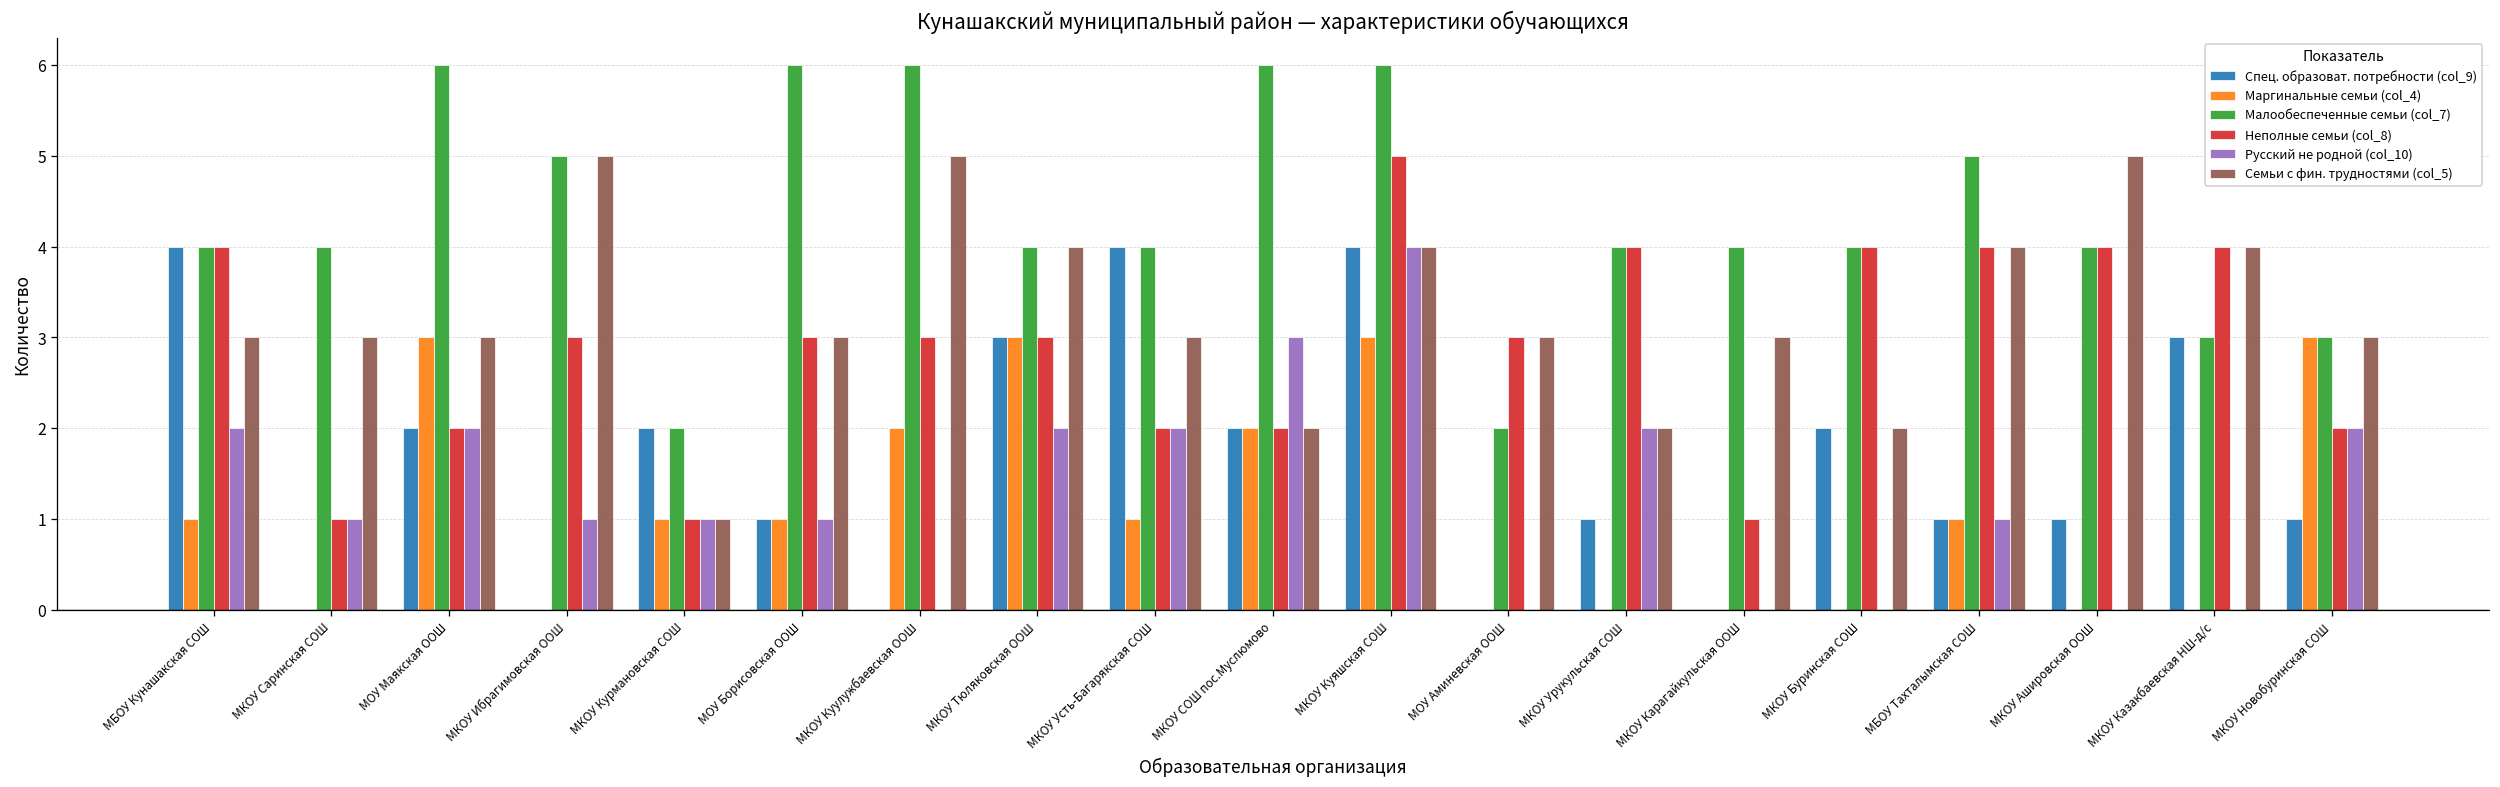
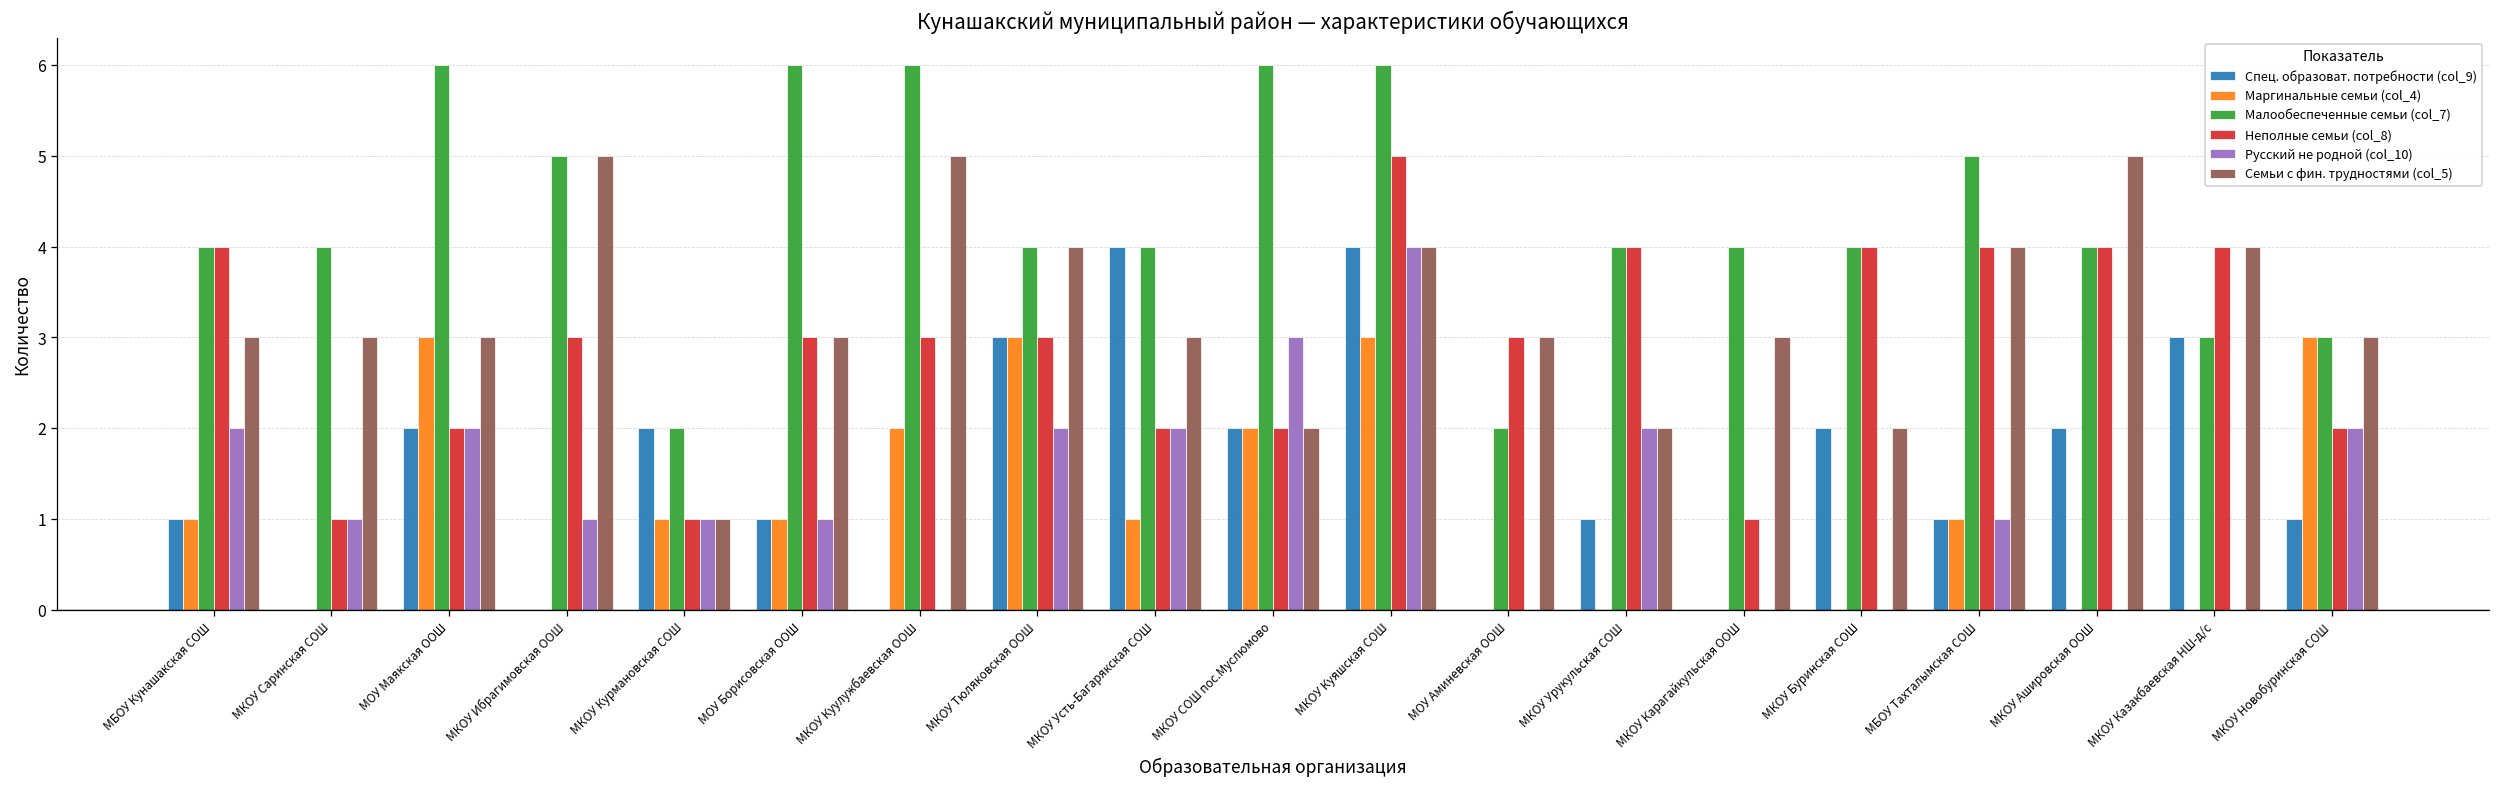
  {
    "Спец. образоват. потребности (col_9)": {
-     "МБОУ Кунашакская СОШ": 4,
+     "МБОУ Кунашакская СОШ": 1,
      "МКОУ Саринская СОШ": 0,
      "МОУ Маякская ООШ": 2,
      "МКОУ Ибрагимовская ООШ": 0,
      "МКОУ Курмановская СОШ": 2,
      "МОУ Борисовская ООШ": 1,
      "МКОУ Куулужбаевская ООШ": 0,
      "МКОУ Тюляковская ООШ": 3,
      "МКОУ Усть-Багарякская СОШ": 4,
      "МКОУ СОШ пос.Муслюмово": 2,
      "МКОУ Куяшская СОШ": 4,
      "МОУ Аминевская ООШ": 0,
      "МКОУ Урукульская СОШ": 1,
      "МКОУ Карагайкульская ООШ": 0,
      "МКОУ Буринская СОШ": 2,
      "МБОУ Тахталымская СОШ": 1,
-     "МКОУ Ашировская ООШ": 1,
+     "МКОУ Ашировская ООШ": 2,
      "МКОУ Казакбаевская НШ-д/с": 3,
      "МКОУ Новобуринская СОШ": 1
    },
    "Маргинальные семьи (col_4)": {
      "МБОУ Кунашакская СОШ": 1,
      "МКОУ Саринская СОШ": 0,
      "МОУ Маякская ООШ": 3,
      "МКОУ Ибрагимовская ООШ": 0,
      "МКОУ Курмановская СОШ": 1,
      "МОУ Борисовская ООШ": 1,
      "МКОУ Куулужбаевская ООШ": 2,
      "МКОУ Тюляковская ООШ": 3,
      "МКОУ Усть-Багарякская СОШ": 1,
      "МКОУ СОШ пос.Муслюмово": 2,
      "МКОУ Куяшская СОШ": 3,
      "МОУ Аминевская ООШ": 0,
      "МКОУ Урукульская СОШ": 0,
      "МКОУ Карагайкульская ООШ": 0,
      "МКОУ Буринская СОШ": 0,
      "МБОУ Тахталымская СОШ": 1,
      "МКОУ Ашировская ООШ": 0,
      "МКОУ Казакбаевская НШ-д/с": 0,
      "МКОУ Новобуринская СОШ": 3
    },
    "Малообеспеченные семьи (col_7)": {
      "МБОУ Кунашакская СОШ": 4,
      "МКОУ Саринская СОШ": 4,
      "МОУ Маякская ООШ": 6,
      "МКОУ Ибрагимовская ООШ": 5,
      "МКОУ Курмановская СОШ": 2,
      "МОУ Борисовская ООШ": 6,
      "МКОУ Куулужбаевская ООШ": 6,
      "МКОУ Тюляковская ООШ": 4,
      "МКОУ Усть-Багарякская СОШ": 4,
      "МКОУ СОШ пос.Муслюмово": 6,
      "МКОУ Куяшская СОШ": 6,
      "МОУ Аминевская ООШ": 2,
      "МКОУ Урукульская СОШ": 4,
      "МКОУ Карагайкульская ООШ": 4,
      "МКОУ Буринская СОШ": 4,
      "МБОУ Тахталымская СОШ": 5,
      "МКОУ Ашировская ООШ": 4,
      "МКОУ Казакбаевская НШ-д/с": 3,
      "МКОУ Новобуринская СОШ": 3
    },
    "Неполные семьи (col_8)": {
      "МБОУ Кунашакская СОШ": 4,
      "МКОУ Саринская СОШ": 1,
      "МОУ Маякская ООШ": 2,
      "МКОУ Ибрагимовская ООШ": 3,
      "МКОУ Курмановская СОШ": 1,
      "МОУ Борисовская ООШ": 3,
      "МКОУ Куулужбаевская ООШ": 3,
      "МКОУ Тюляковская ООШ": 3,
      "МКОУ Усть-Багарякская СОШ": 2,
      "МКОУ СОШ пос.Муслюмово": 2,
      "МКОУ Куяшская СОШ": 5,
      "МОУ Аминевская ООШ": 3,
      "МКОУ Урукульская СОШ": 4,
      "МКОУ Карагайкульская ООШ": 1,
      "МКОУ Буринская СОШ": 4,
      "МБОУ Тахталымская СОШ": 4,
      "МКОУ Ашировская ООШ": 4,
      "МКОУ Казакбаевская НШ-д/с": 4,
      "МКОУ Новобуринская СОШ": 2
    },
    "Русский не родной (col_10)": {
      "МБОУ Кунашакская СОШ": 2,
      "МКОУ Саринская СОШ": 1,
      "МОУ Маякская ООШ": 2,
      "МКОУ Ибрагимовская ООШ": 1,
      "МКОУ Курмановская СОШ": 1,
      "МОУ Борисовская ООШ": 1,
      "МКОУ Куулужбаевская ООШ": 0,
      "МКОУ Тюляковская ООШ": 2,
      "МКОУ Усть-Багарякская СОШ": 2,
      "МКОУ СОШ пос.Муслюмово": 3,
      "МКОУ Куяшская СОШ": 4,
      "МОУ Аминевская ООШ": 0,
      "МКОУ Урукульская СОШ": 2,
      "МКОУ Карагайкульская ООШ": 0,
      "МКОУ Буринская СОШ": 0,
      "МБОУ Тахталымская СОШ": 1,
      "МКОУ Ашировская ООШ": 0,
      "МКОУ Казакбаевская НШ-д/с": 0,
      "МКОУ Новобуринская СОШ": 2
    },
    "Семьи с фин. трудностями (col_5)": {
      "МБОУ Кунашакская СОШ": 3,
      "МКОУ Саринская СОШ": 3,
      "МОУ Маякская ООШ": 3,
      "МКОУ Ибрагимовская ООШ": 5,
      "МКОУ Курмановская СОШ": 1,
      "МОУ Борисовская ООШ": 3,
      "МКОУ Куулужбаевская ООШ": 5,
      "МКОУ Тюляковская ООШ": 4,
      "МКОУ Усть-Багарякская СОШ": 3,
      "МКОУ СОШ пос.Муслюмово": 2,
      "МКОУ Куяшская СОШ": 4,
      "МОУ Аминевская ООШ": 3,
      "МКОУ Урукульская СОШ": 2,
      "МКОУ Карагайкульская ООШ": 3,
      "МКОУ Буринская СОШ": 2,
      "МБОУ Тахталымская СОШ": 4,
      "МКОУ Ашировская ООШ": 5,
      "МКОУ Казакбаевская НШ-д/с": 4,
      "МКОУ Новобуринская СОШ": 3
    }
  }
